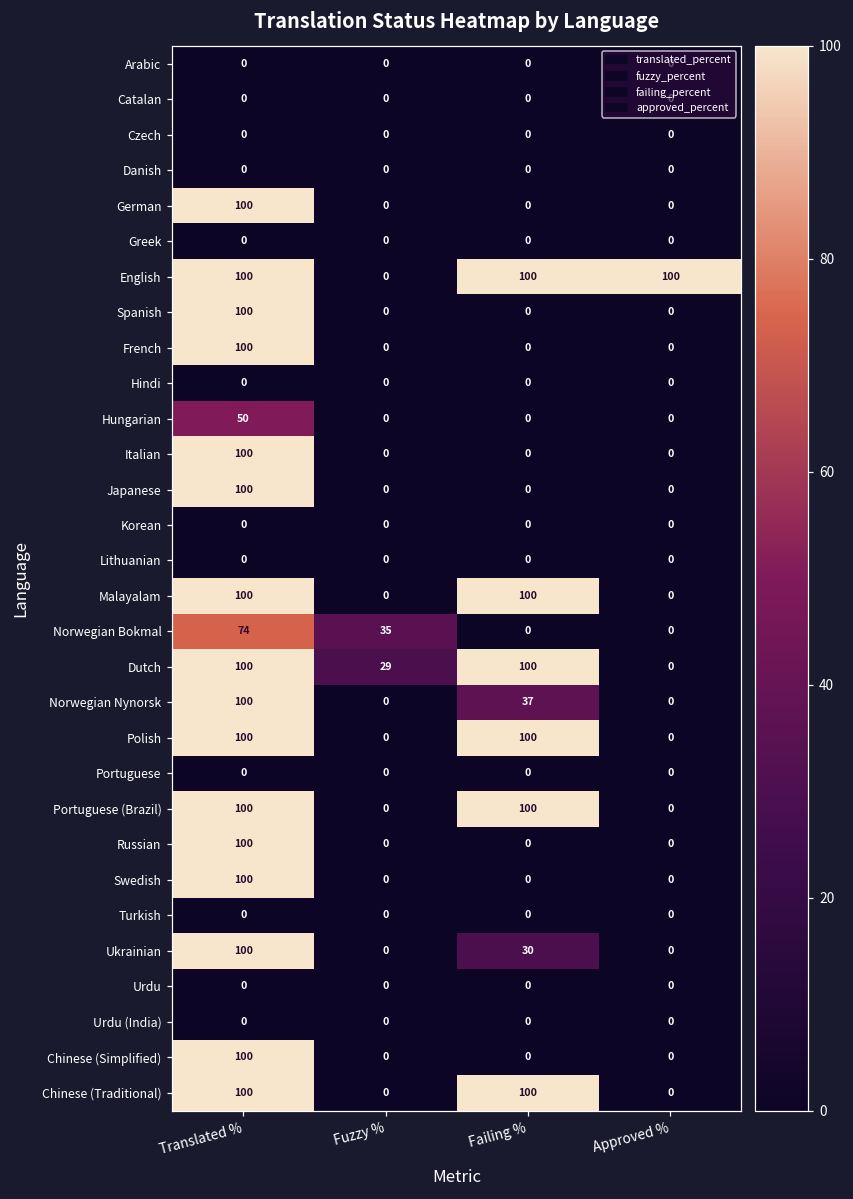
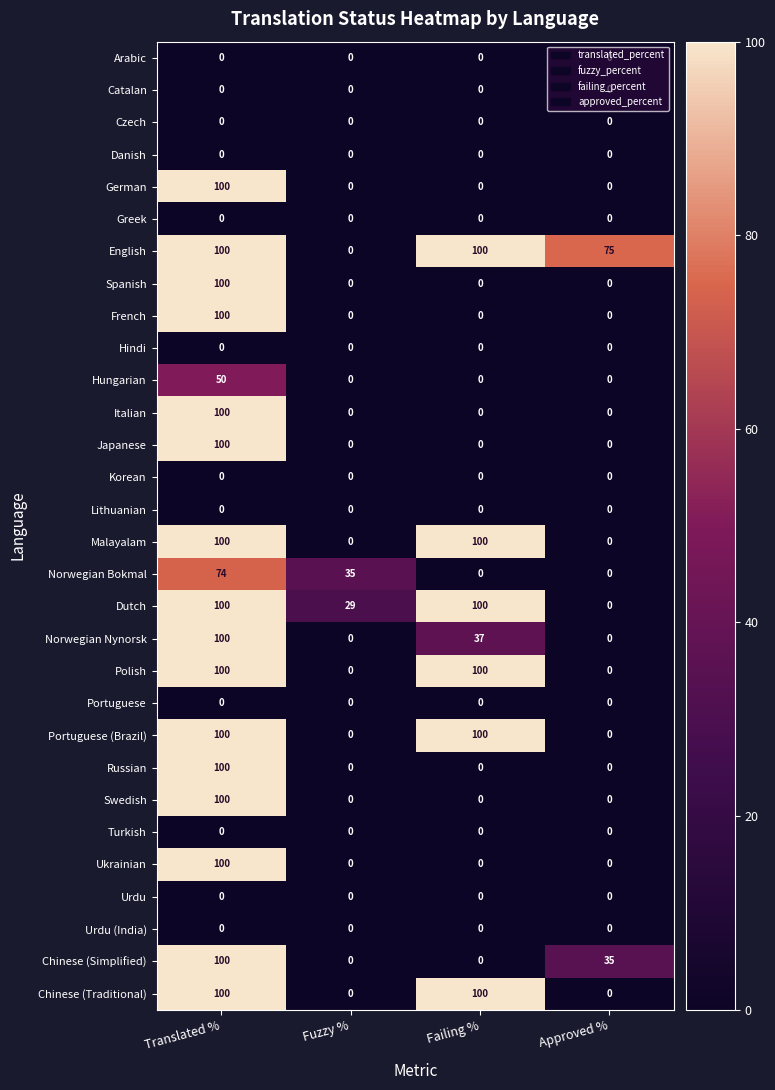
  {
    "Arabic": {
      "Translated %": 0,
      "Fuzzy %": 0,
      "Failing %": 0
    },
    "Catalan": {
      "Translated %": 0,
      "Fuzzy %": 0,
      "Failing %": 0
    },
    "Czech": {
      "Translated %": 0,
      "Fuzzy %": 0,
      "Failing %": 0,
      "Approved %": 0
    },
    "Danish": {
      "Translated %": 0,
      "Fuzzy %": 0,
      "Failing %": 0,
      "Approved %": 0
    },
    "German": {
      "Translated %": 100,
      "Fuzzy %": 0,
      "Failing %": 0,
      "Approved %": 0
    },
    "Greek": {
      "Translated %": 0,
      "Fuzzy %": 0,
      "Failing %": 0,
      "Approved %": 0
    },
    "English": {
      "Translated %": 100,
      "Fuzzy %": 0,
      "Failing %": 100,
-     "Approved %": 100
+     "Approved %": 75
    },
    "Spanish": {
      "Translated %": 100,
      "Fuzzy %": 0,
      "Failing %": 0,
      "Approved %": 0
    },
    "French": {
      "Translated %": 100,
      "Fuzzy %": 0,
      "Failing %": 0,
      "Approved %": 0
    },
    "Hindi": {
      "Translated %": 0,
      "Fuzzy %": 0,
      "Failing %": 0,
      "Approved %": 0
    },
    "Hungarian": {
      "Translated %": 50,
      "Fuzzy %": 0,
      "Failing %": 0,
      "Approved %": 0
    },
    "Italian": {
      "Translated %": 100,
      "Fuzzy %": 0,
      "Failing %": 0,
      "Approved %": 0
    },
    "Japanese": {
      "Translated %": 100,
      "Fuzzy %": 0,
      "Failing %": 0,
      "Approved %": 0
    },
    "Korean": {
      "Translated %": 0,
      "Fuzzy %": 0,
      "Failing %": 0,
      "Approved %": 0
    },
    "Lithuanian": {
      "Translated %": 0,
      "Fuzzy %": 0,
      "Failing %": 0,
      "Approved %": 0
    },
    "Malayalam": {
      "Translated %": 100,
      "Fuzzy %": 0,
      "Failing %": 100,
      "Approved %": 0
    },
    "Norwegian Bokmal": {
      "Translated %": 74,
      "Fuzzy %": 35,
      "Failing %": 0,
      "Approved %": 0
    },
    "Dutch": {
      "Translated %": 100,
      "Fuzzy %": 29,
      "Failing %": 100,
      "Approved %": 0
    },
    "Norwegian Nynorsk": {
      "Translated %": 100,
      "Fuzzy %": 0,
      "Failing %": 37,
      "Approved %": 0
    },
    "Polish": {
      "Translated %": 100,
      "Fuzzy %": 0,
      "Failing %": 100,
      "Approved %": 0
    },
    "Portuguese": {
      "Translated %": 0,
      "Fuzzy %": 0,
      "Failing %": 0,
      "Approved %": 0
    },
    "Portuguese (Brazil)": {
      "Translated %": 100,
      "Fuzzy %": 0,
      "Failing %": 100,
      "Approved %": 0
    },
    "Russian": {
      "Translated %": 100,
      "Fuzzy %": 0,
      "Failing %": 0,
      "Approved %": 0
    },
    "Swedish": {
      "Translated %": 100,
      "Fuzzy %": 0,
      "Failing %": 0,
      "Approved %": 0
    },
    "Turkish": {
      "Translated %": 0,
      "Fuzzy %": 0,
      "Failing %": 0,
      "Approved %": 0
    },
    "Ukrainian": {
      "Translated %": 100,
      "Fuzzy %": 0,
-     "Failing %": 30,
+     "Failing %": 0,
      "Approved %": 0
    },
    "Urdu": {
      "Translated %": 0,
      "Fuzzy %": 0,
      "Failing %": 0,
      "Approved %": 0
    },
    "Urdu (India)": {
      "Translated %": 0,
      "Fuzzy %": 0,
      "Failing %": 0,
      "Approved %": 0
    },
    "Chinese (Simplified)": {
      "Translated %": 100,
      "Fuzzy %": 0,
      "Failing %": 0,
-     "Approved %": 0
+     "Approved %": 35
    },
    "Chinese (Traditional)": {
      "Translated %": 100,
      "Fuzzy %": 0,
      "Failing %": 100,
      "Approved %": 0
    }
  }
